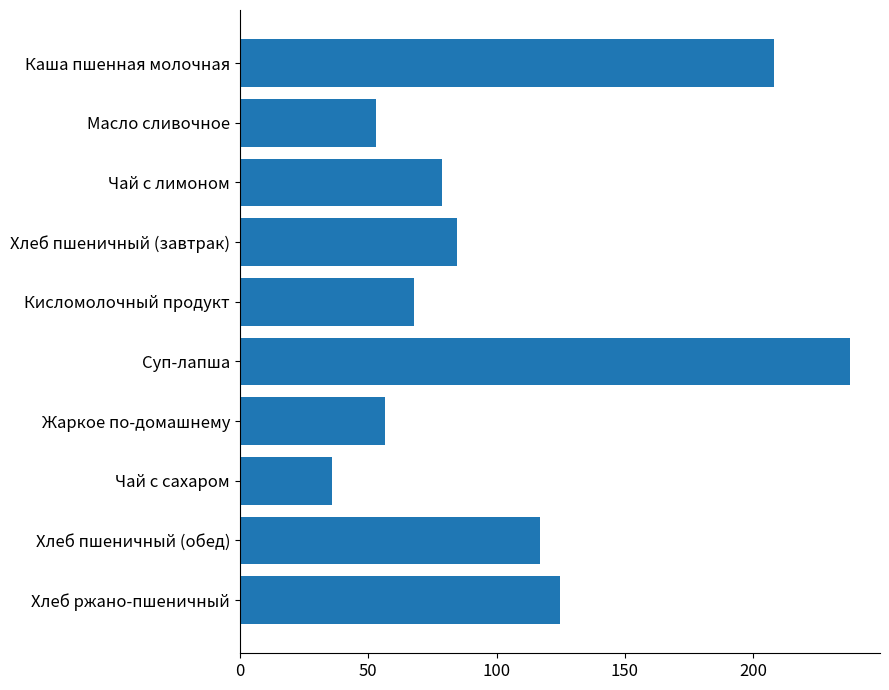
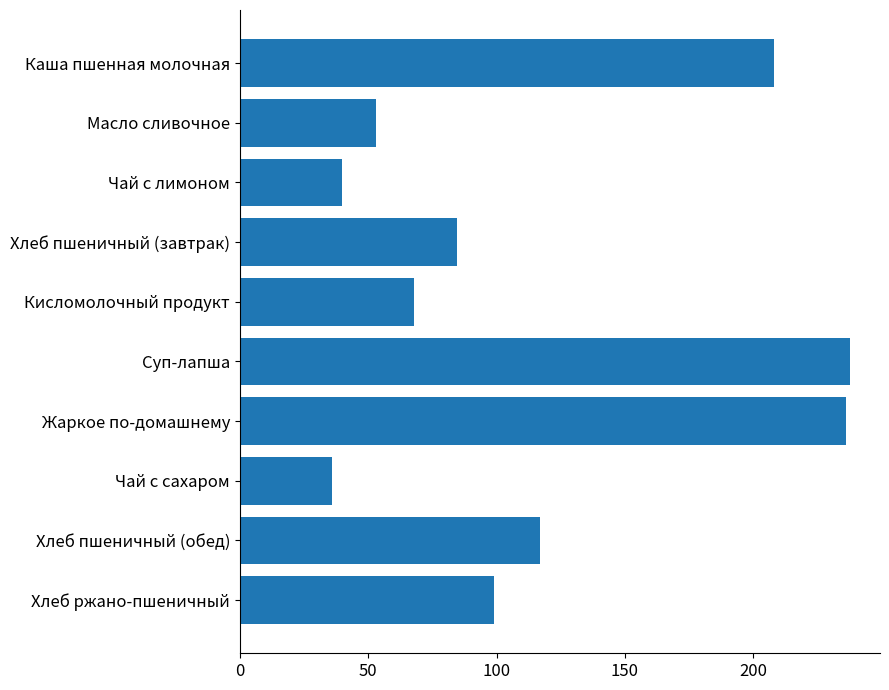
  {
    "Каша пшенная молочная": 208,
    "Масло сливочное": 53,
-   "Чай с лимоном": 79,
+   "Чай с лимоном": 40,
    "Хлеб пшеничный (завтрак)": 85,
    "Кисломолочный продукт": 68,
    "Суп-лапша": 237,
-   "Жаркое по-домашнему": 57,
+   "Жаркое по-домашнему": 236,
    "Чай с сахаром": 36,
    "Хлеб пшеничный (обед)": 117,
-   "Хлеб ржано-пшеничный": 125
+   "Хлеб ржано-пшеничный": 99
  }
